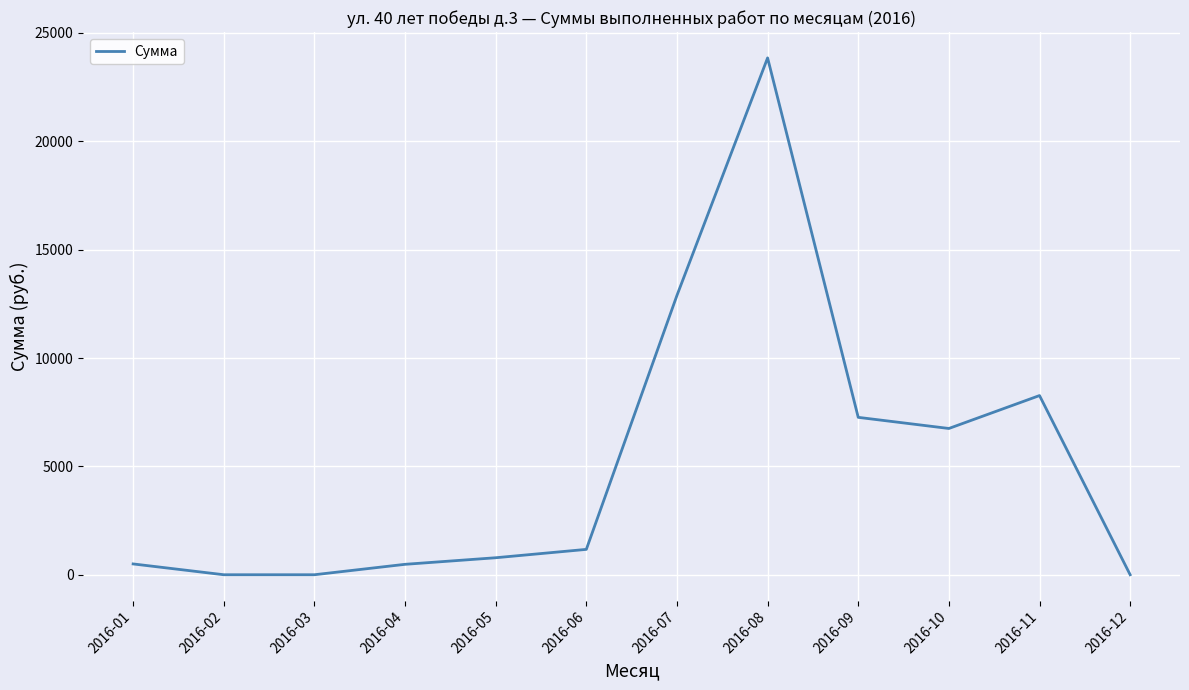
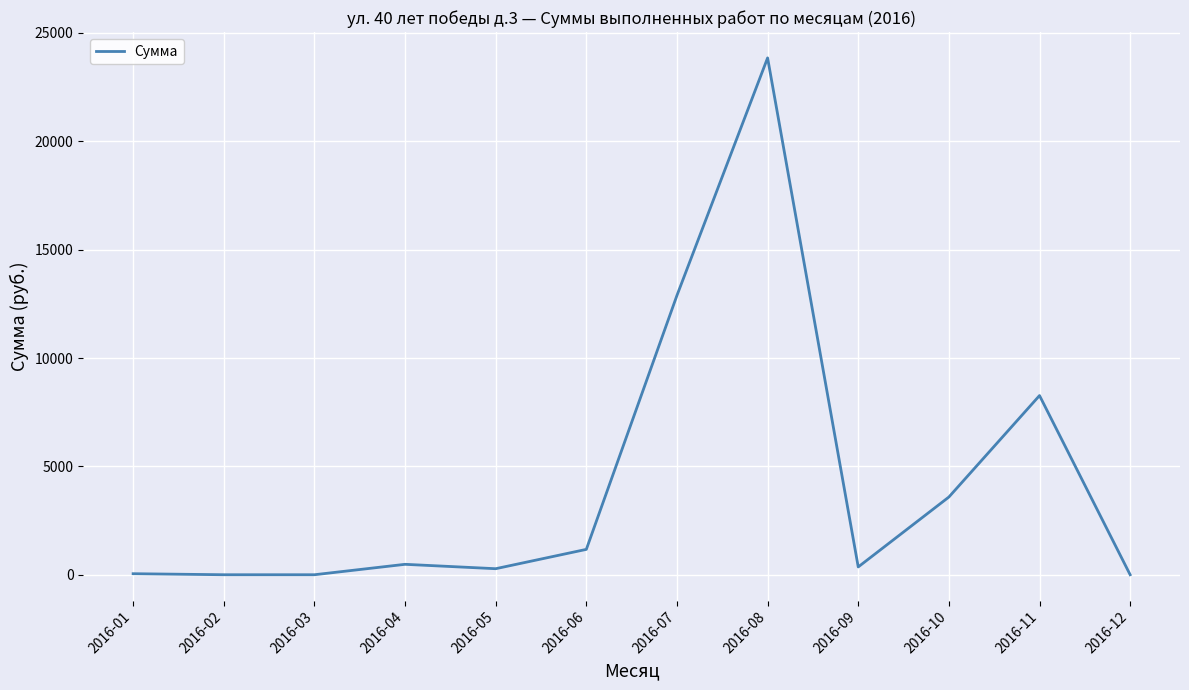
  {
-   "2016-01": 500,
+   "2016-01": 0,
    "2016-02": 0,
    "2016-03": 0,
    "2016-04": 500,
-   "2016-05": 800,
+   "2016-05": 300,
    "2016-06": 1200,
    "2016-07": 12900,
    "2016-08": 23900,
-   "2016-09": 7300,
-   "2016-10": 6700,
+   "2016-09": 400,
+   "2016-10": 3600,
    "2016-11": 8300,
    "2016-12": 0
  }
